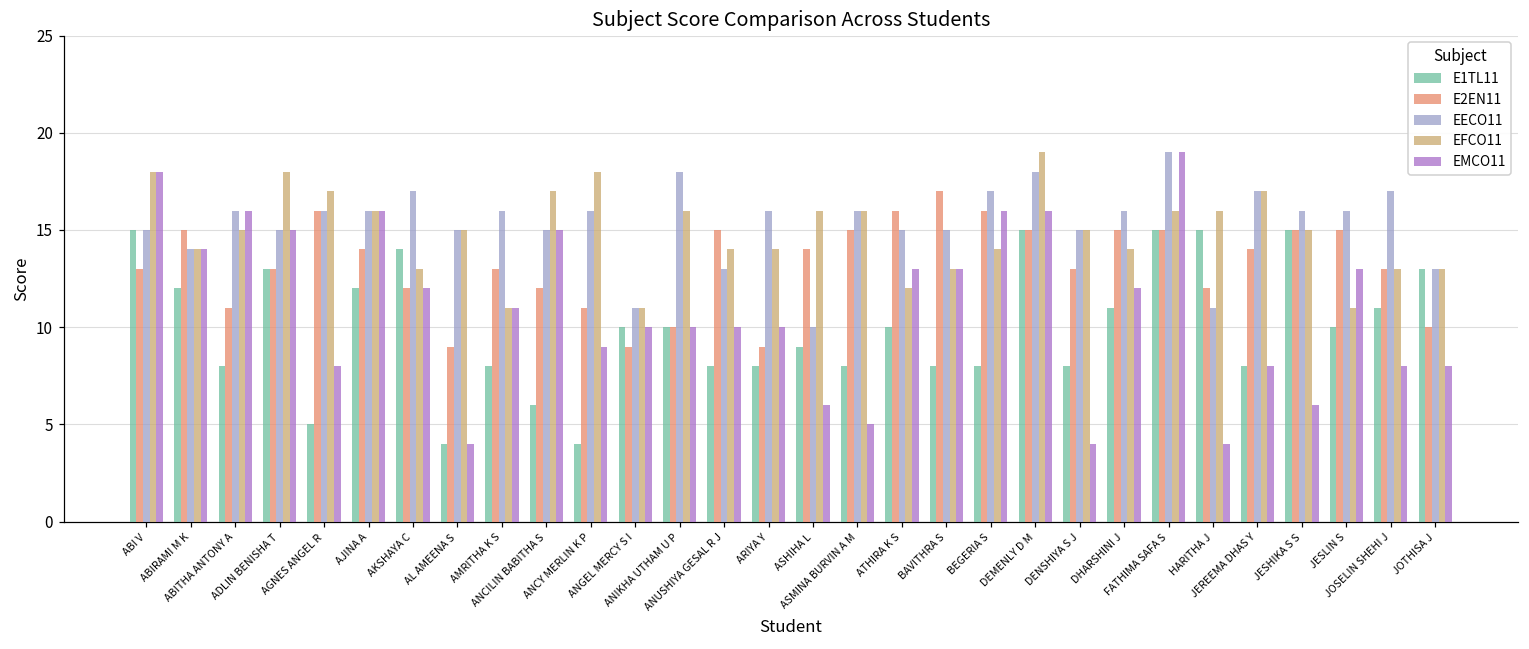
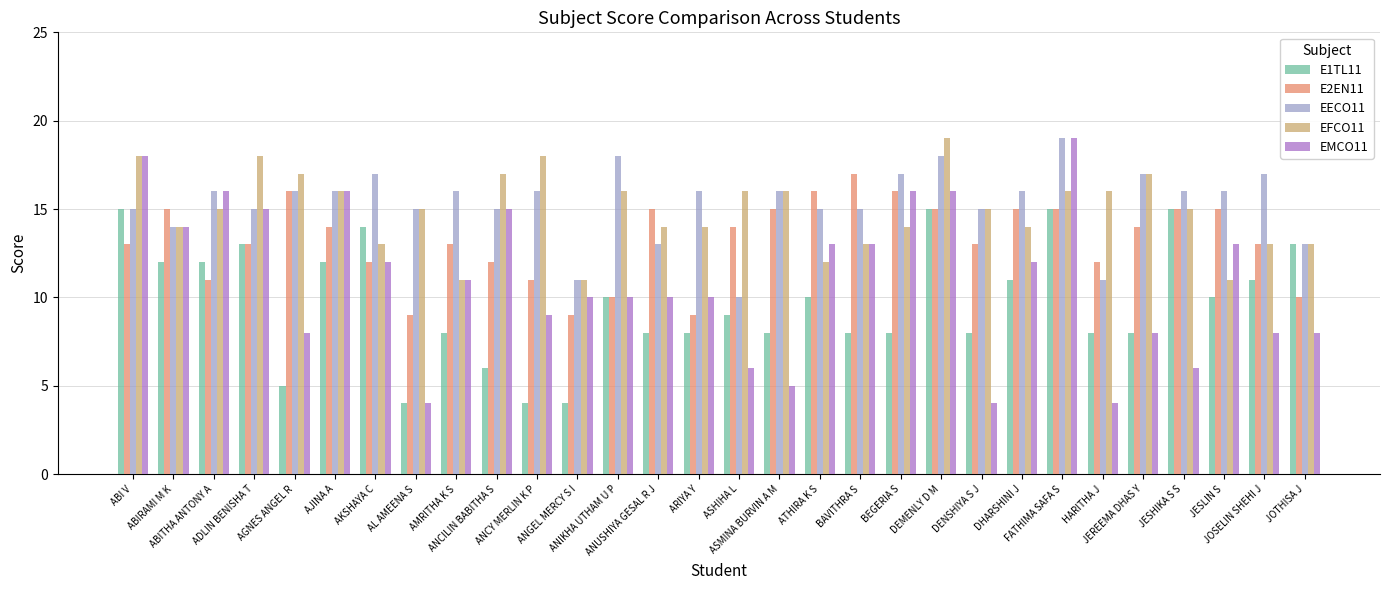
  {
    "E1TL11": {
      "ABI V": 15,
      "ABIRAMI M K": 12,
-     "ABITHA ANTONY A": 8,
+     "ABITHA ANTONY A": 12,
      "ADLIN BENISHA T": 13,
      "AGNES ANGEL R": 5,
      "AJINA A": 12,
      "AKSHAYA C": 14,
      "AL AMEENA S": 4,
      "AMRITHA K S": 8,
      "ANCILIN BABITHA S": 6,
      "ANCY MERLIN K P": 4,
-     "ANGEL MERCY S I": 10,
+     "ANGEL MERCY S I": 4,
      "ANIKHA UTHAM U P": 10,
      "ANUSHIYA GESAL R J": 8,
      "ARIYA Y": 8,
      "ASHIHA L": 9,
      "ASMINA BURVIN A M": 8,
      "ATHIRA K S": 10,
      "BAVITHRA S": 8,
      "BEGERIA S": 8,
      "DEMENLY D M": 15,
      "DENSHIYA S J": 8,
      "DHARSHINI J": 11,
      "FATHIMA SAFA S": 15,
-     "HARITHA J": 15,
+     "HARITHA J": 8,
      "JEREEMA DHAS Y": 8,
      "JESHIKA S S": 15,
      "JESLIN S": 10,
      "JOSELIN SHEHI J": 11,
      "JOTHISA J": 13
    }
  }
